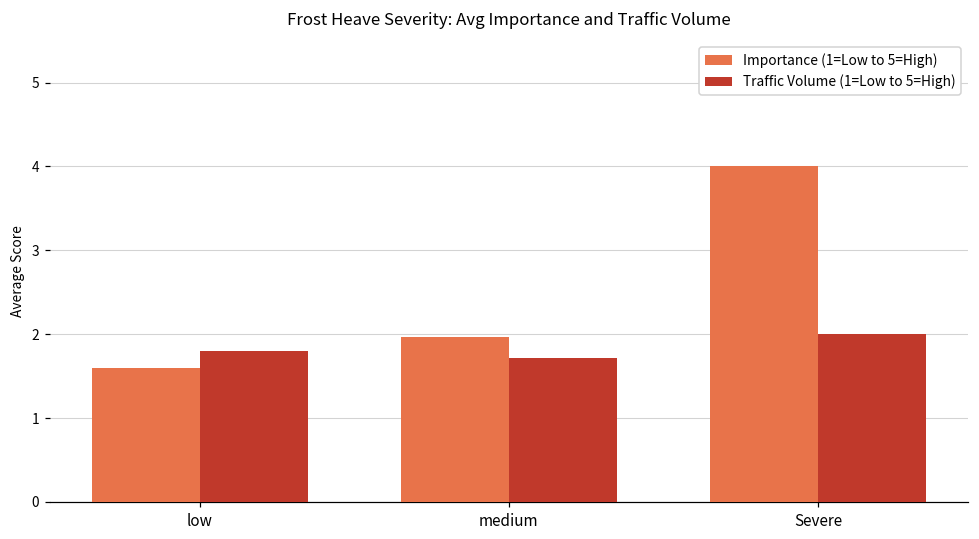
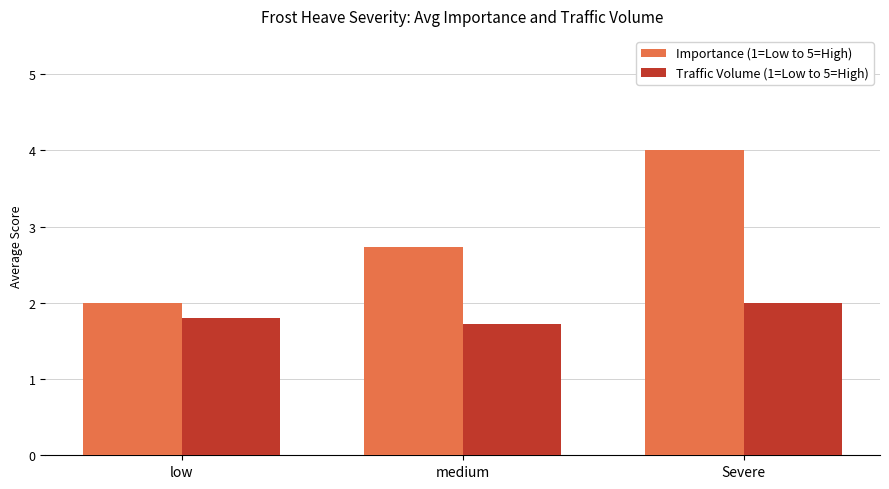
  {
    "Importance (1=Low to 5=High)": {
-     "low": 1.6,
-     "medium": 2.0,
+     "low": 2.0,
+     "medium": 2.7,
      "Severe": 4.0
    },
    "Traffic Volume (1=Low to 5=High)": {
      "low": 1.8,
      "medium": 1.7,
      "Severe": 2.0
    }
  }
